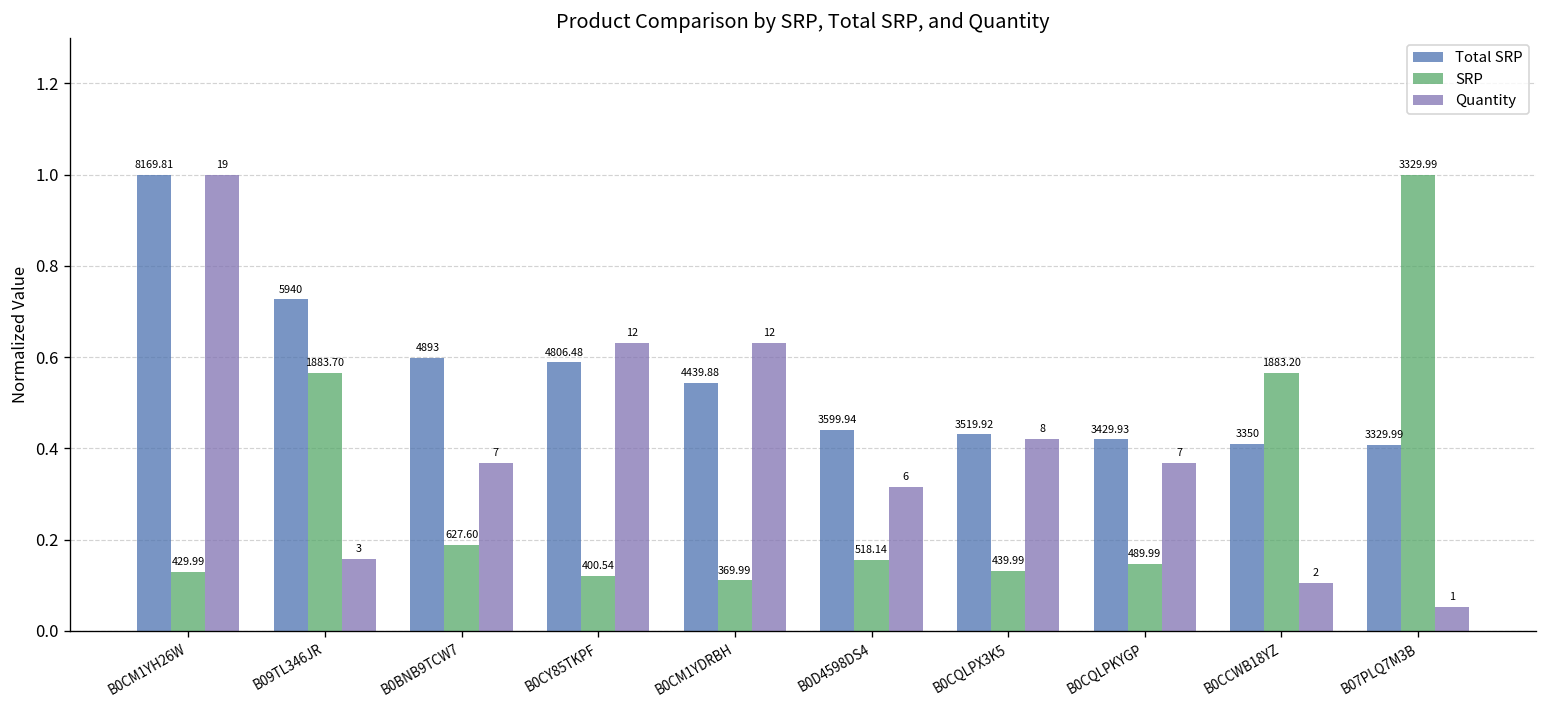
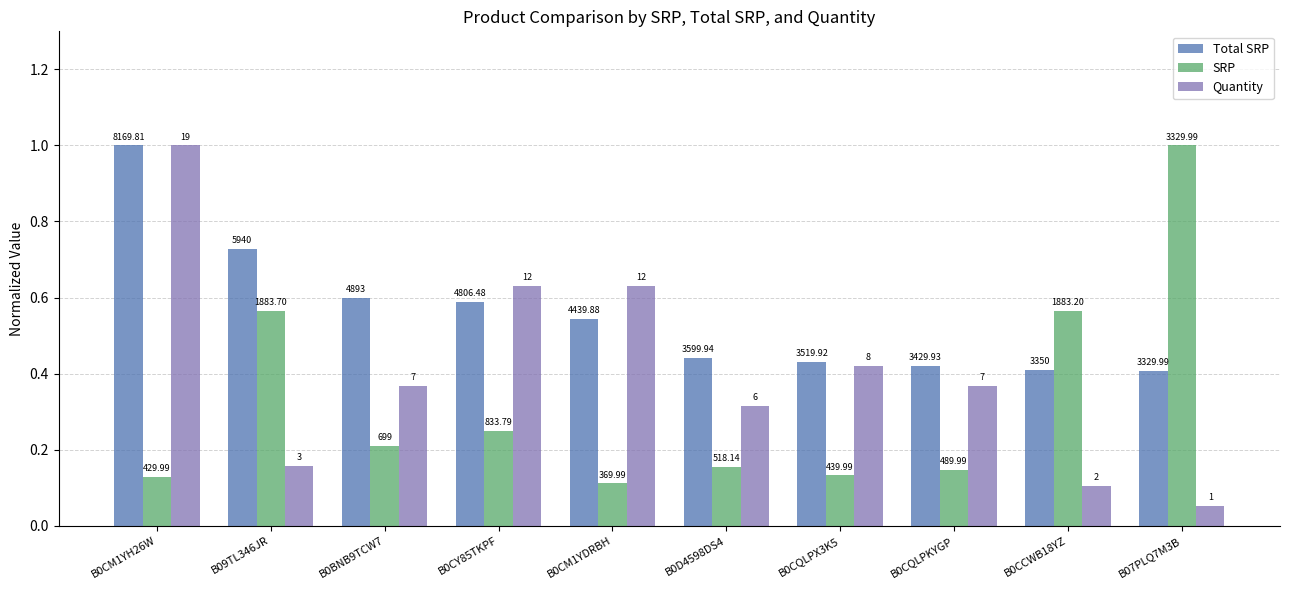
  {
    "SRP": {
-     "B0BNB9TCW7": 627.60,
-     "B0CY85TKPF": 400.54
+     "B0BNB9TCW7": 699,
+     "B0CY85TKPF": 833.79
    }
  }
